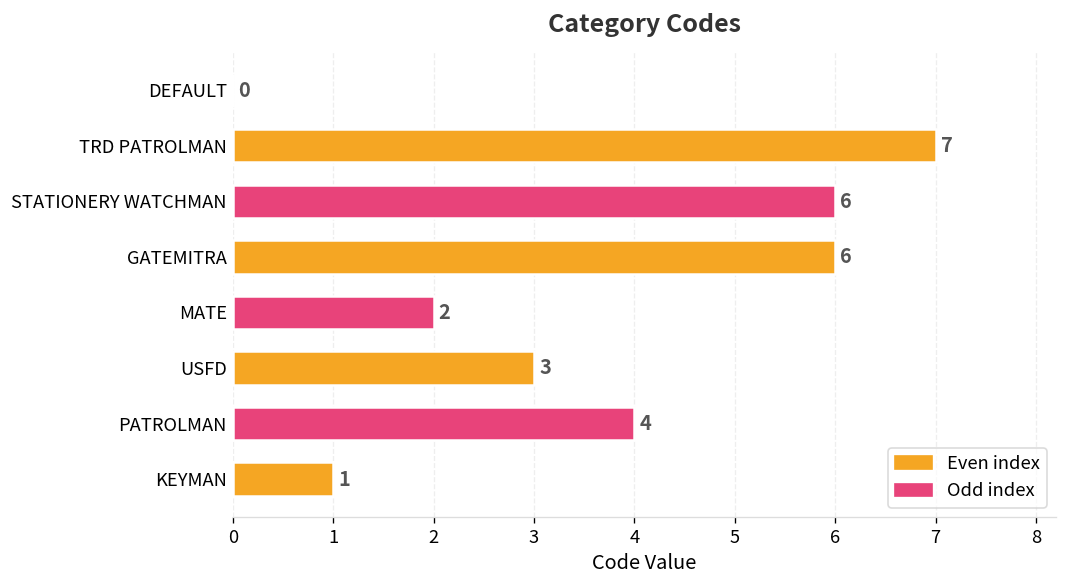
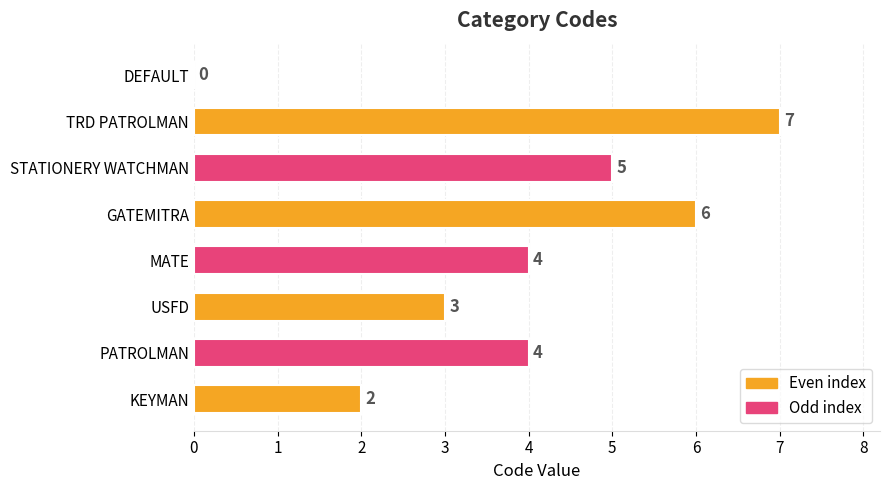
  {
    "DEFAULT": 0,
    "TRD PATROLMAN": 7,
-   "STATIONERY WATCHMAN": 6,
+   "STATIONERY WATCHMAN": 5,
    "GATEMITRA": 6,
-   "MATE": 2,
+   "MATE": 4,
    "USFD": 3,
    "PATROLMAN": 4,
-   "KEYMAN": 1
+   "KEYMAN": 2
  }
